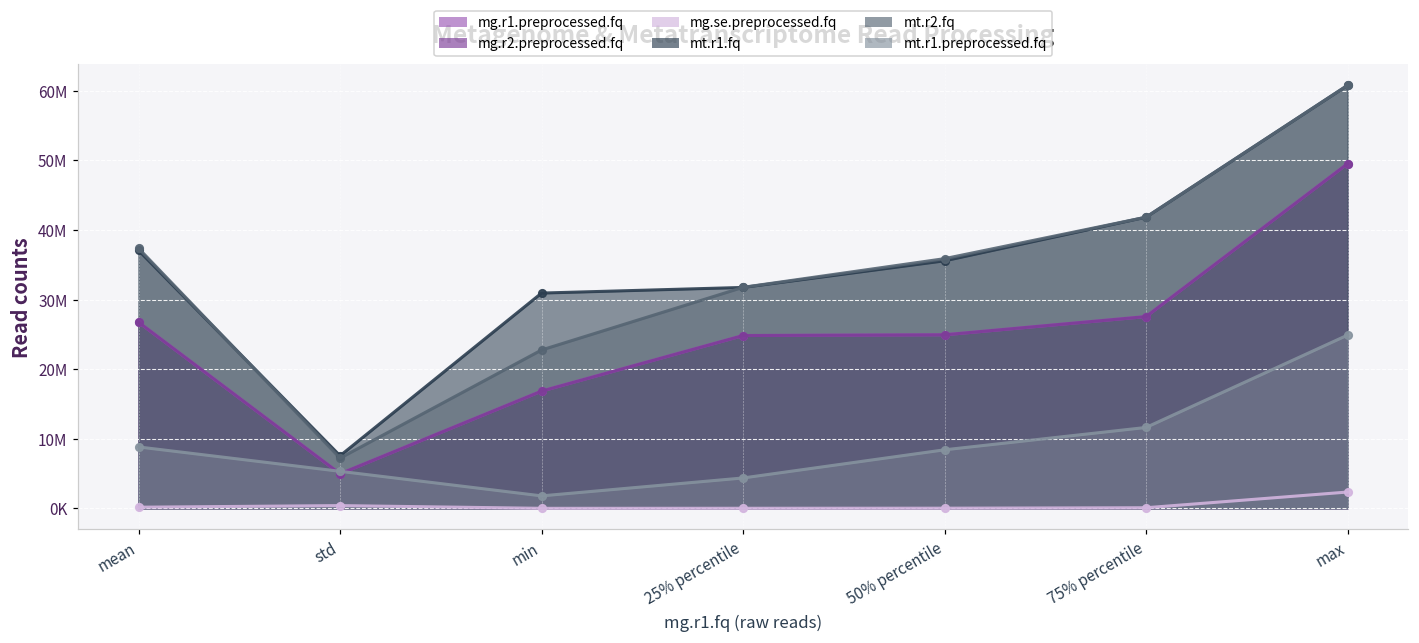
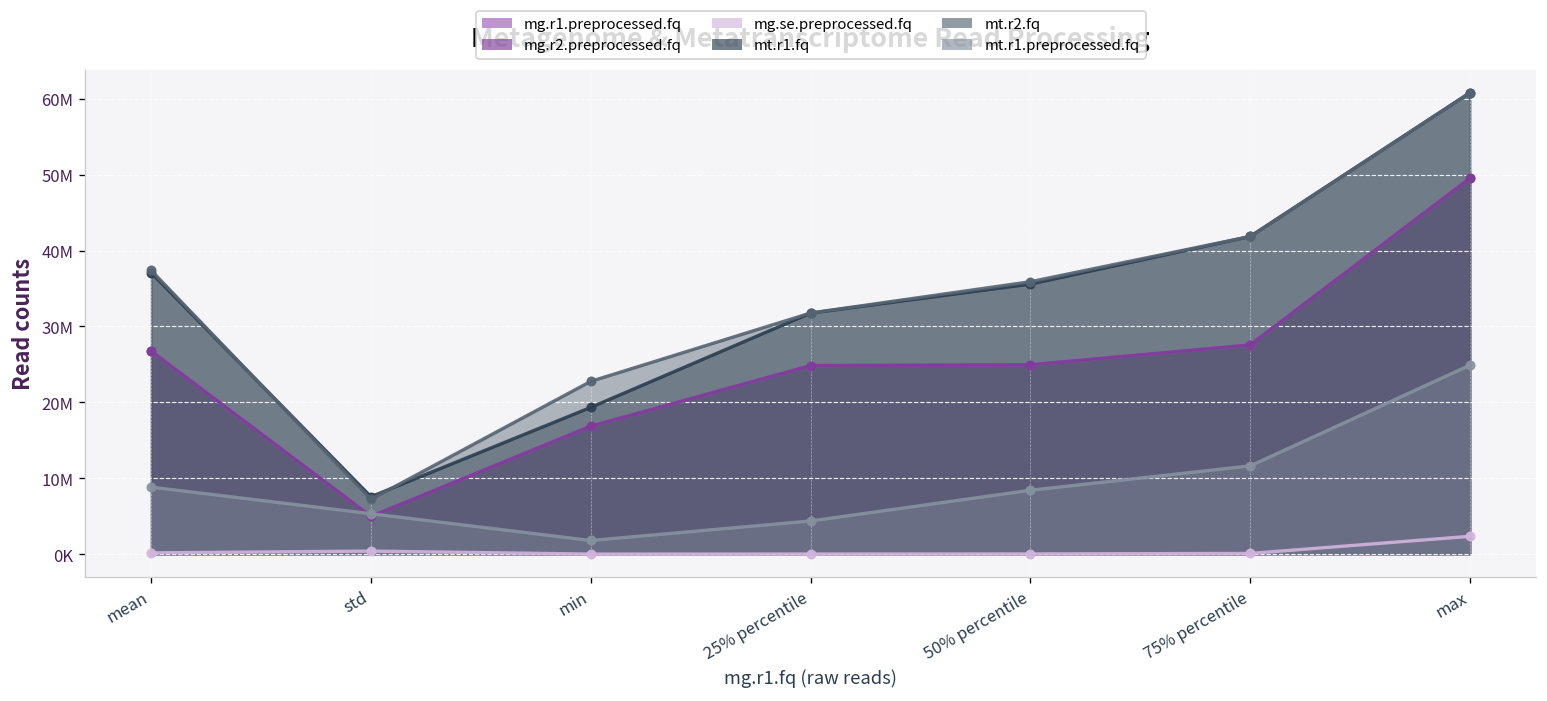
  {
    "mt.r1.fq": {
-     "min": 31000000
+     "min": 19000000
    }
  }
